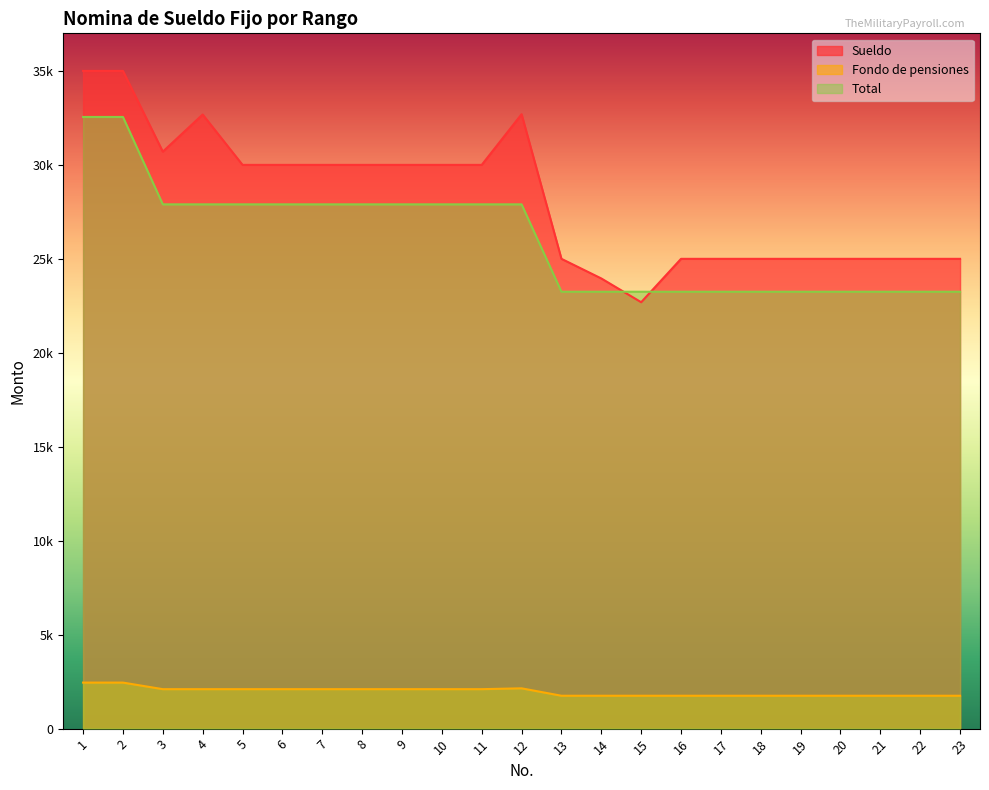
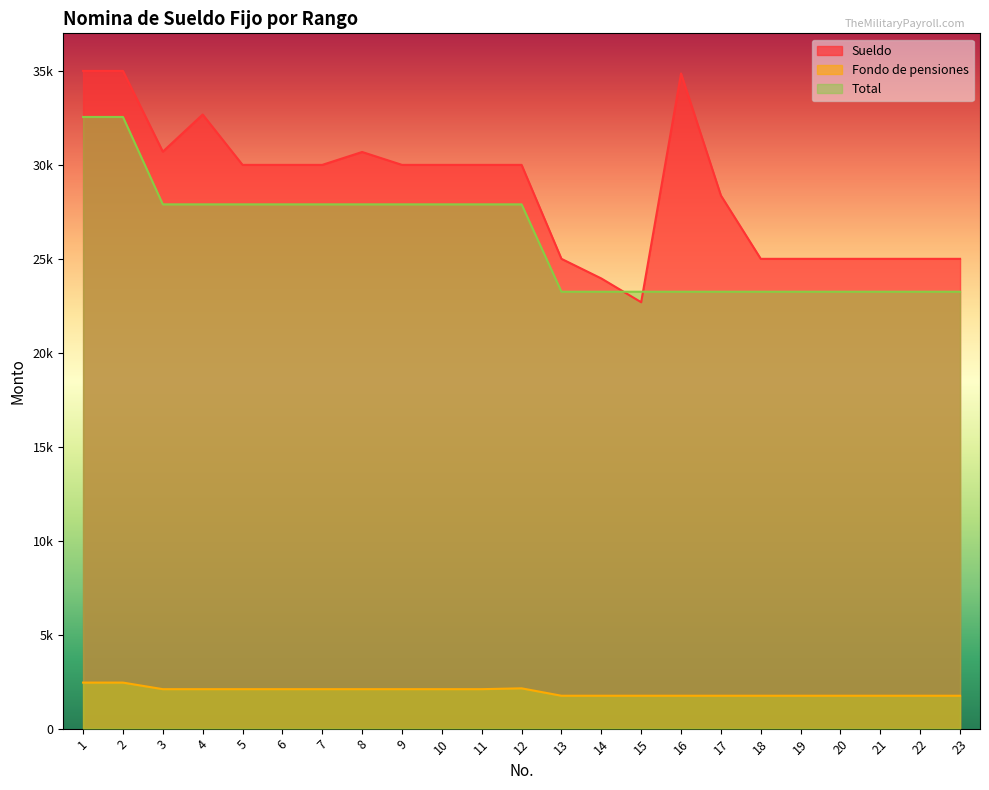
  {
    "Sueldo": {
      "1": 35000,
      "2": 35000,
      "3": 30700,
      "4": 32700,
      "5": 30000,
      "6": 30000,
      "7": 30000,
-     "8": 30000,
+     "8": 30700,
      "9": 30000,
      "10": 30000,
      "11": 30000,
-     "12": 32700,
+     "12": 30000,
      "13": 25000,
      "14": 24000,
      "15": 22700,
-     "16": 25000,
-     "17": 25000,
+     "16": 34900,
+     "17": 28400,
      "18": 25000,
      "19": 25000,
      "20": 25000,
      "21": 25000,
      "22": 25000,
      "23": 25000
    },
    "Fondo de pensiones": {
      "1": 2500,
      "2": 2500,
      "3": 2100,
      "4": 2100,
      "5": 2100,
      "6": 2100,
      "7": 2100,
      "8": 2100,
      "9": 2100,
      "10": 2100,
      "11": 2100,
      "12": 2100,
      "13": 1800,
      "14": 1800,
      "15": 1800,
      "16": 1800,
      "17": 1800,
      "18": 1800,
      "19": 1800,
      "20": 1800,
      "21": 1800,
      "22": 1800,
      "23": 1800
    },
    "Total": {
      "1": 32600,
      "2": 32600,
      "3": 27900,
      "4": 27900,
      "5": 27900,
      "6": 27900,
      "7": 27900,
      "8": 27900,
      "9": 27900,
      "10": 27900,
      "11": 27900,
      "12": 27900,
      "13": 23300,
      "14": 23300,
      "15": 23300,
      "16": 23300,
      "17": 23300,
      "18": 23300,
      "19": 23300,
      "20": 23300,
      "21": 23300,
      "22": 23300,
      "23": 23300
    }
  }
